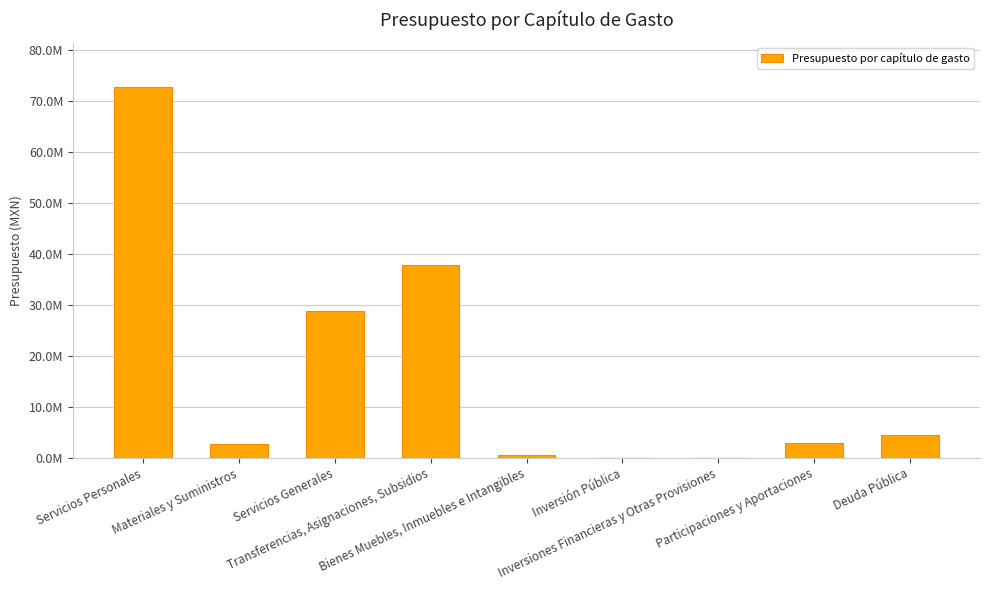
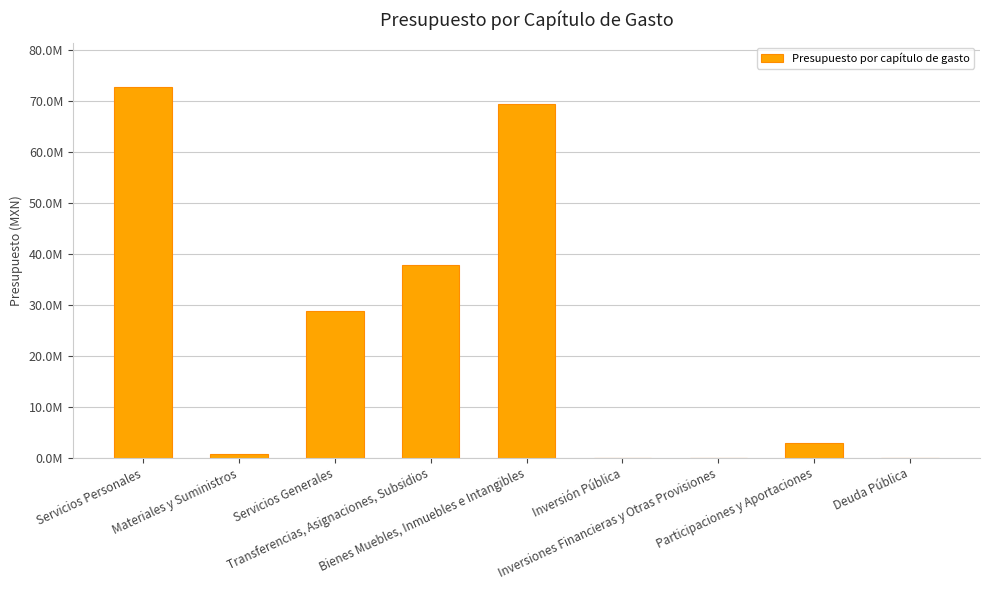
  {
    "Servicios Personales": 73000000,
-   "Materiales y Suministros": 3000000,
+   "Materiales y Suministros": 1000000,
    "Servicios Generales": 29000000,
    "Transferencias, Asignaciones, Subsidios": 38000000,
-   "Bienes Muebles, Inmuebles e Intangibles": 0,
+   "Bienes Muebles, Inmuebles e Intangibles": 69000000,
    "Inversión Pública": 0,
    "Inversiones Financieras y Otras Provisiones": 0,
    "Participaciones y Aportaciones": 3000000,
-   "Deuda Pública": 5000000
+   "Deuda Pública": 0
  }
